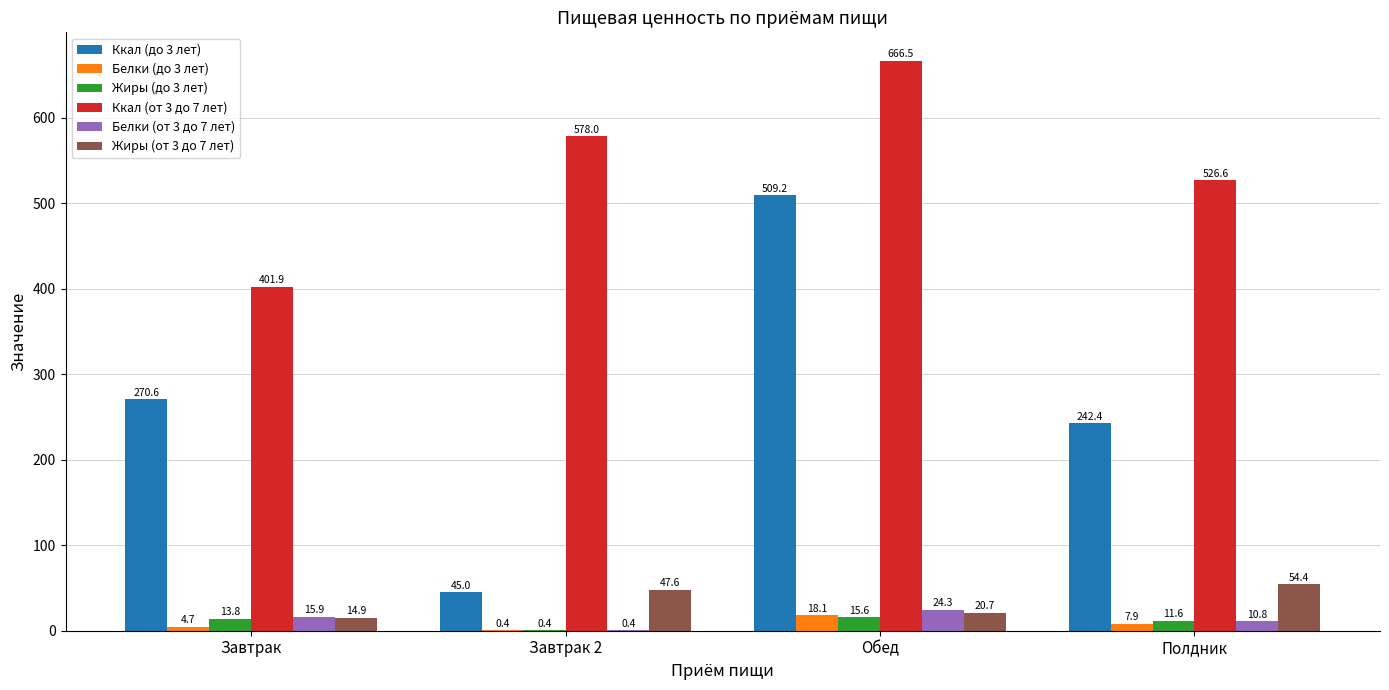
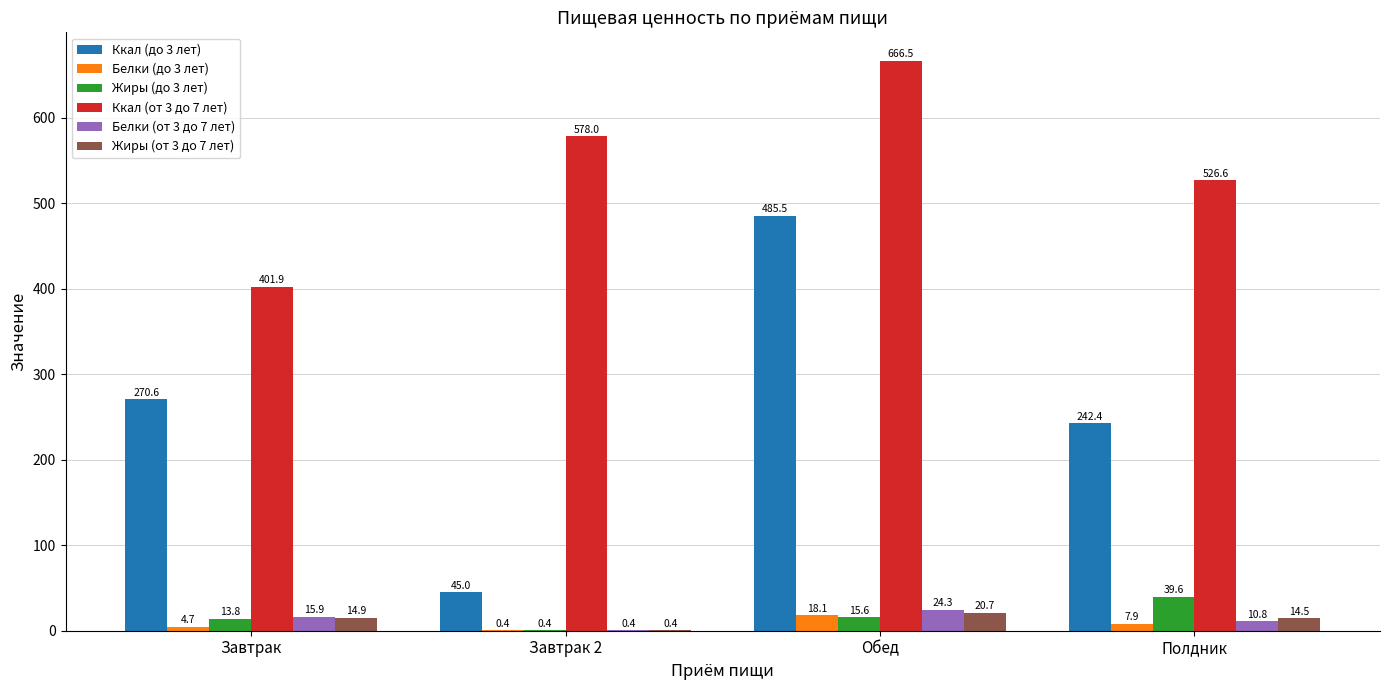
  {
    "Ккал (до 3 лет)": {
      "Завтрак": 270.6,
      "Завтрак 2": 45.0,
-     "Обед": 509.2,
+     "Обед": 485.5,
      "Полдник": 242.4
    },
    "Белки (до 3 лет)": {
      "Завтрак": 4.7,
      "Завтрак 2": 0.4,
      "Обед": 18.1,
      "Полдник": 7.9
    },
    "Жиры (до 3 лет)": {
      "Завтрак": 13.8,
      "Завтрак 2": 0.4,
      "Обед": 15.6,
-     "Полдник": 11.6
+     "Полдник": 39.6
    },
    "Ккал (от 3 до 7 лет)": {
      "Завтрак": 401.9,
      "Завтрак 2": 578.0,
      "Обед": 666.5,
      "Полдник": 526.6
    },
    "Белки (от 3 до 7 лет)": {
      "Завтрак": 15.9,
      "Завтрак 2": 0.4,
      "Обед": 24.3,
      "Полдник": 10.8
    },
    "Жиры (от 3 до 7 лет)": {
      "Завтрак": 14.9,
-     "Завтрак 2": 47.6,
+     "Завтрак 2": 0.4,
      "Обед": 20.7,
-     "Полдник": 54.4
+     "Полдник": 14.5
    }
  }
